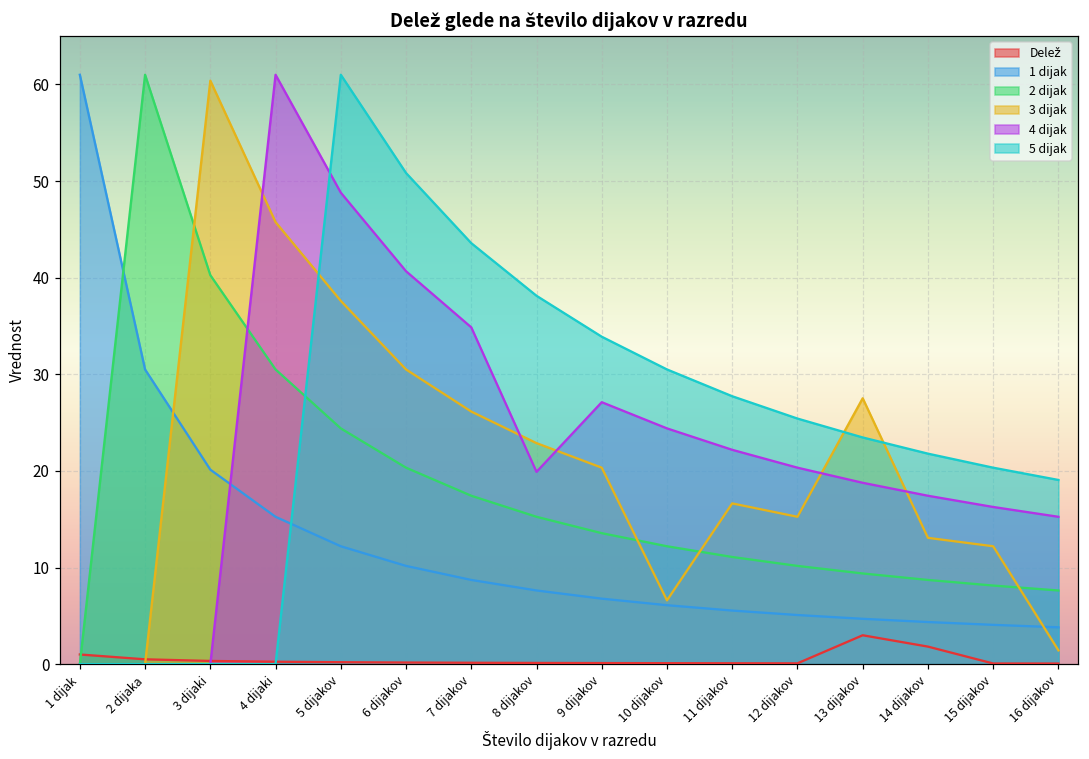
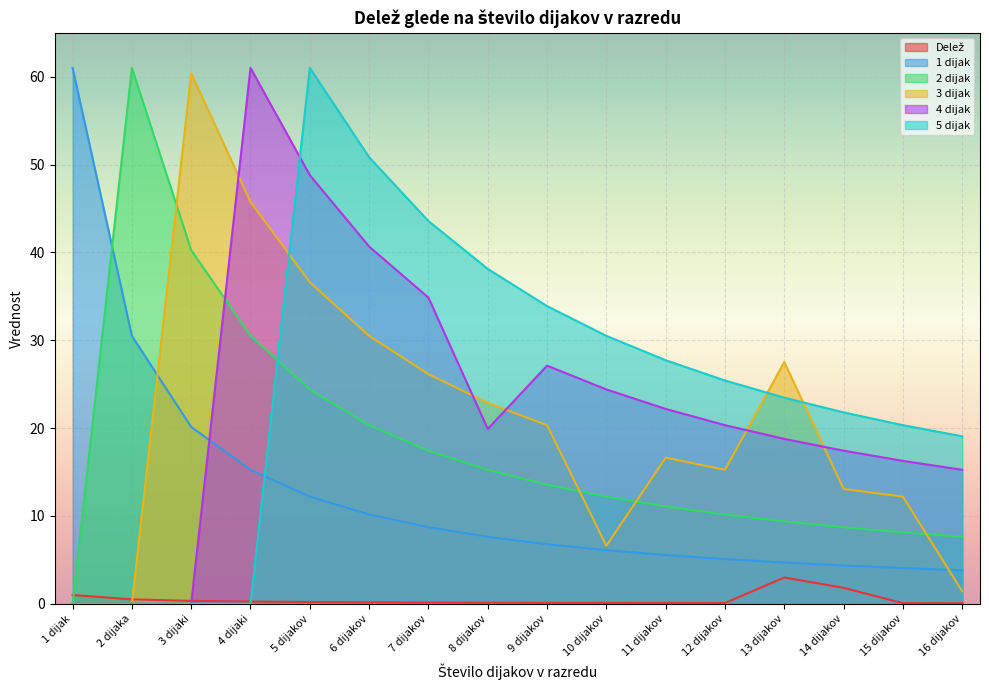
  {
    "Delež": {
      "1 dijak": 1,
      "2 dijaka": 1,
      "3 dijaki": 0,
      "5 dijakov": 0,
      "6 dijakov": 0,
      "7 dijakov": 0,
      "8 dijakov": 0,
      "9 dijakov": 0,
      "10 dijakov": 0,
      "11 dijakov": 0,
      "12 dijakov": 0,
      "13 dijakov": 3,
      "14 dijakov": 2,
      "15 dijakov": 0,
      "16 dijakov": 0
    },
    "2 dijak": {
      "2 dijaka": 61,
      "3 dijaki": 40,
      "4 dijaki": 31,
      "5 dijakov": 24,
      "6 dijakov": 20,
      "7 dijakov": 17,
      "8 dijakov": 15,
      "9 dijakov": 14,
      "10 dijakov": 12,
      "11 dijakov": 11,
      "12 dijakov": 10,
      "13 dijakov": 9,
      "14 dijakov": 9,
      "15 dijakov": 8,
      "16 dijakov": 8
    },
    "3 dijak": {
      "3 dijaki": 60,
      "4 dijaki": 46,
-     "5 dijakov": 38,
+     "5 dijakov": 37,
      "6 dijakov": 31,
      "7 dijakov": 26,
      "8 dijakov": 23,
      "9 dijakov": 20,
      "10 dijakov": 7,
      "11 dijakov": 17,
      "12 dijakov": 15,
      "13 dijakov": 28,
      "14 dijakov": 13,
      "15 dijakov": 12,
      "16 dijakov": 1
    },
    "4 dijak": {
      "4 dijaki": 61,
      "5 dijakov": 49,
      "6 dijakov": 41,
      "7 dijakov": 35,
      "8 dijakov": 20,
      "9 dijakov": 27,
      "10 dijakov": 24,
      "11 dijakov": 22,
      "12 dijakov": 20,
      "13 dijakov": 19,
      "14 dijakov": 17,
      "15 dijakov": 16,
      "16 dijakov": 15
    }
  }
